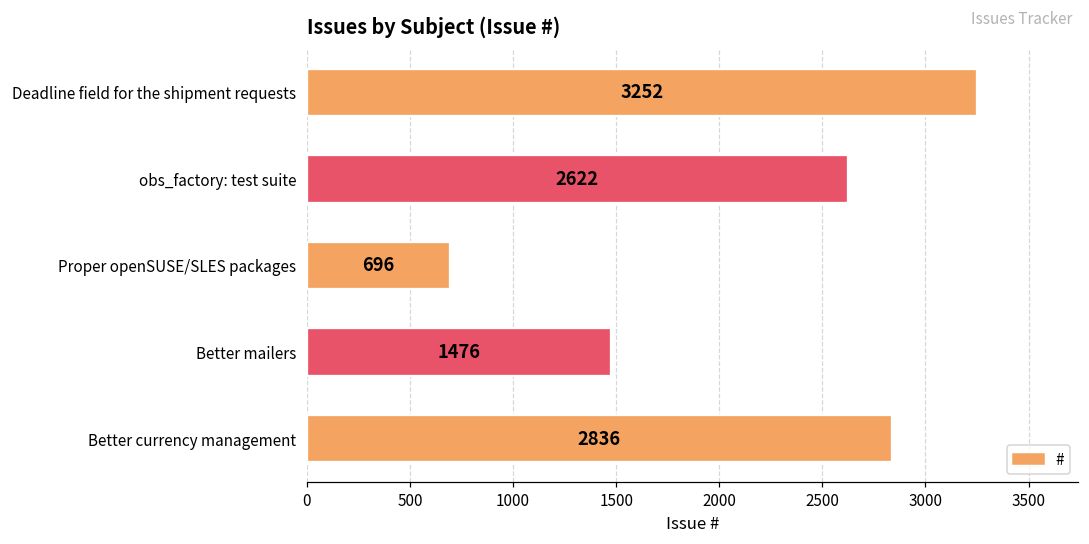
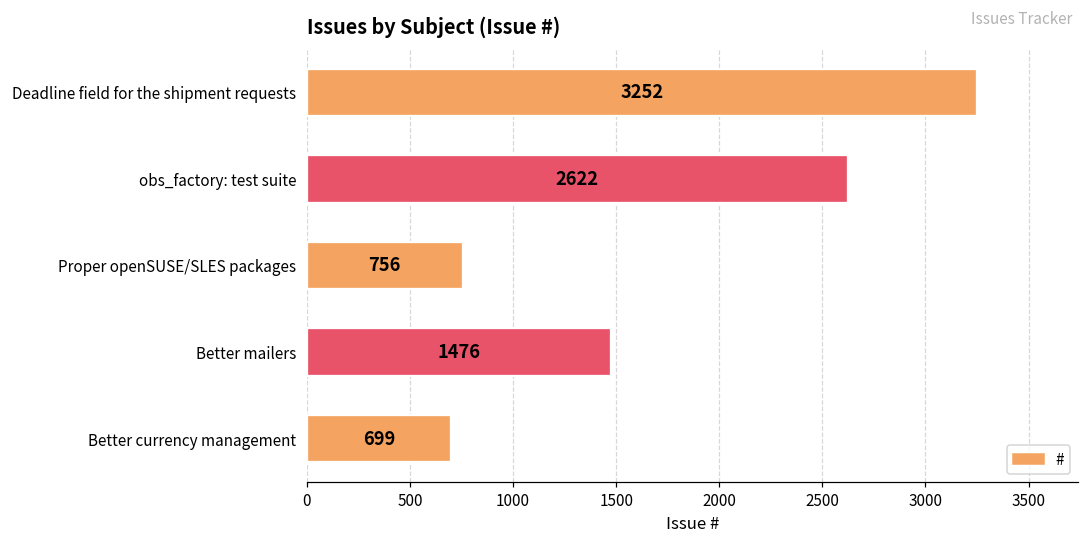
  {
    "Deadline field for the shipment requests": 3252,
    "obs_factory: test suite": 2622,
-   "Proper openSUSE/SLES packages": 696,
+   "Proper openSUSE/SLES packages": 756,
    "Better mailers": 1476,
-   "Better currency management": 2836
+   "Better currency management": 699
  }
